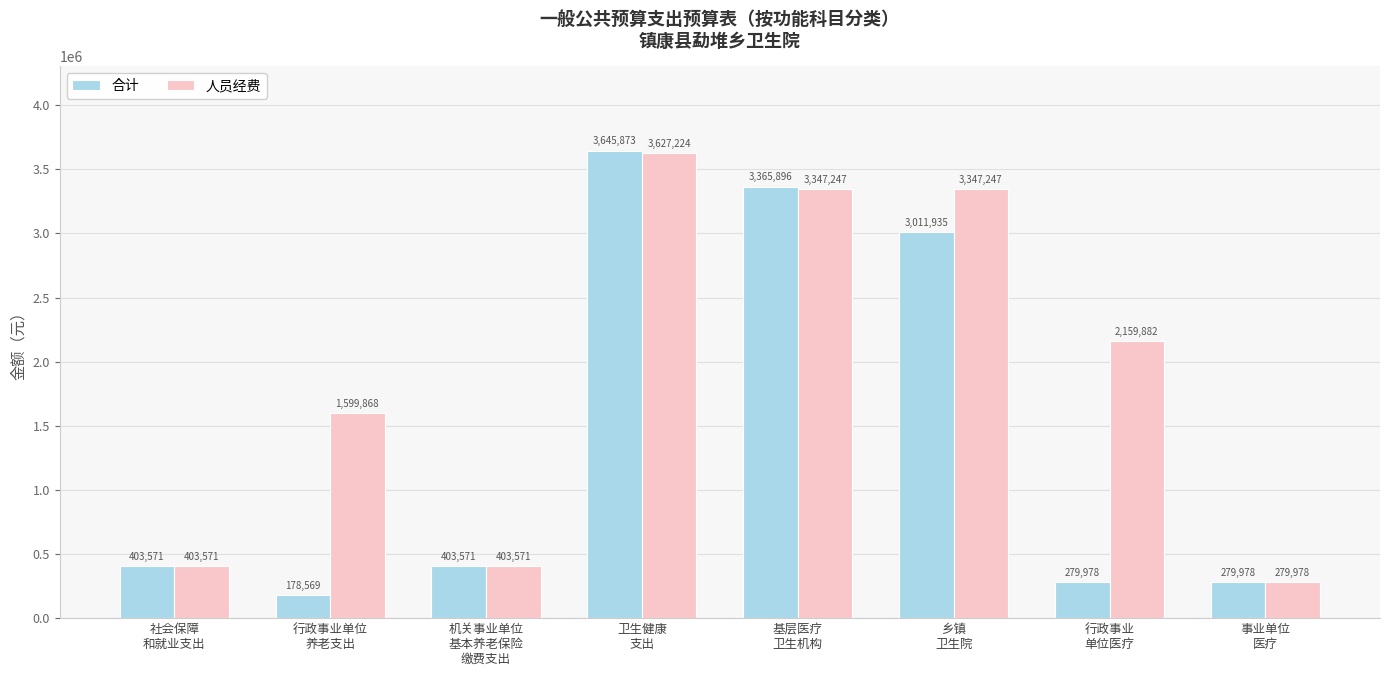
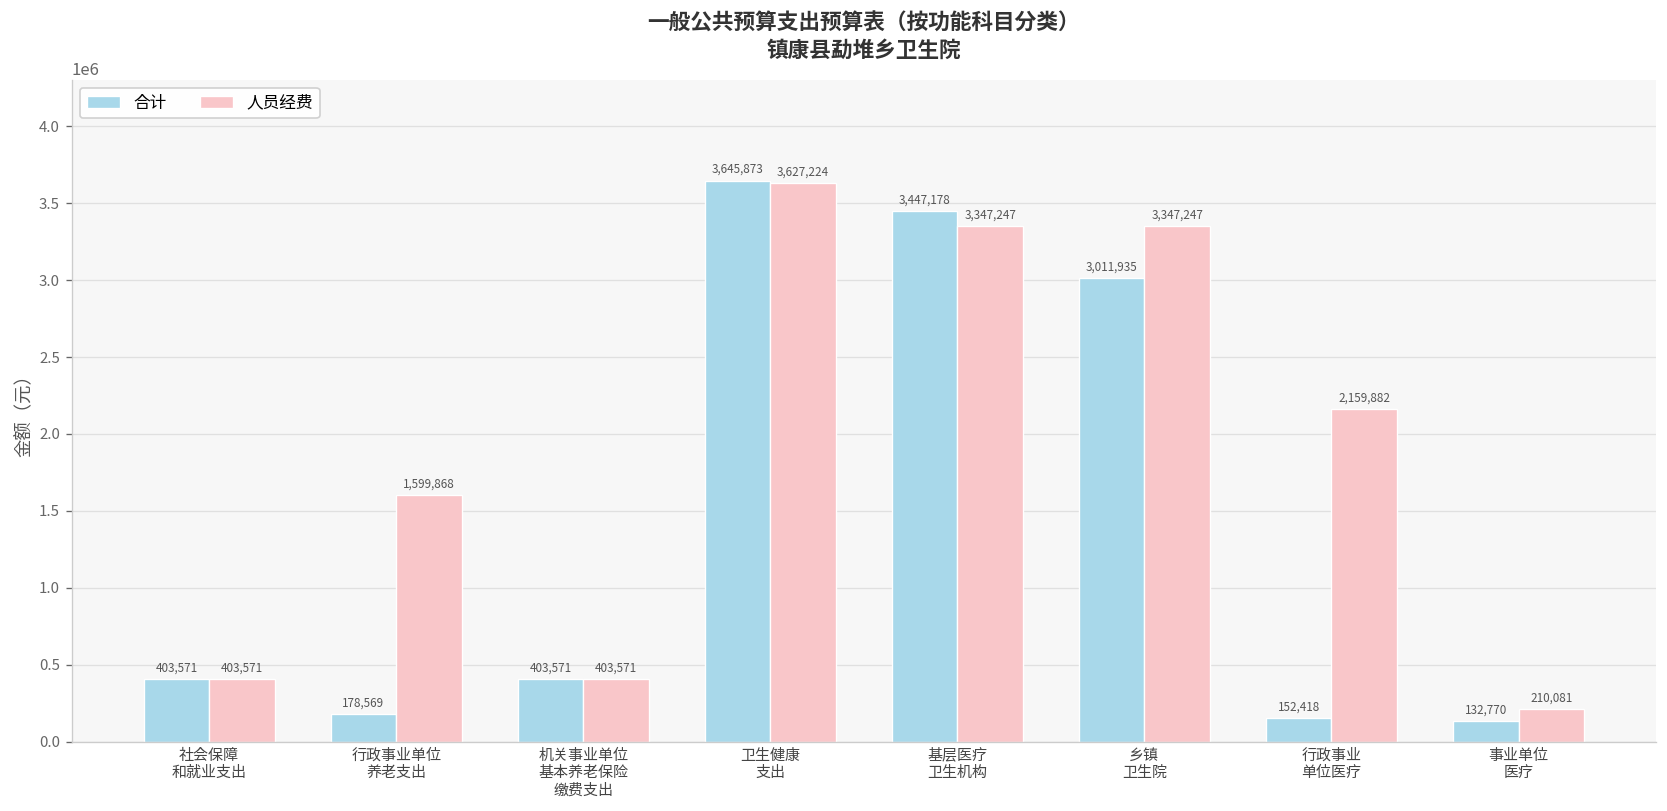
  {
    "合计": {
      "社会保障 和就业支出": "403,571",
      "行政事业单位 养老支出": "178,569",
      "机关事业单位 基本养老保险 缴费支出": "403,571",
      "卫生健康 支出": "3,645,873",
-     "基层医疗 卫生机构": "3,365,896",
+     "基层医疗 卫生机构": "3,447,178",
      "乡镇 卫生院": "3,011,935",
-     "行政事业 单位医疗": "279,978",
-     "事业单位 医疗": "279,978"
+     "行政事业 单位医疗": "152,418",
+     "事业单位 医疗": "132,770"
    },
    "人员经费": {
      "社会保障 和就业支出": "403,571",
      "行政事业单位 养老支出": "1,599,868",
      "机关事业单位 基本养老保险 缴费支出": "403,571",
      "卫生健康 支出": "3,627,224",
      "基层医疗 卫生机构": "3,347,247",
      "乡镇 卫生院": "3,347,247",
      "行政事业 单位医疗": "2,159,882",
-     "事业单位 医疗": "279,978"
+     "事业单位 医疗": "210,081"
    }
  }
